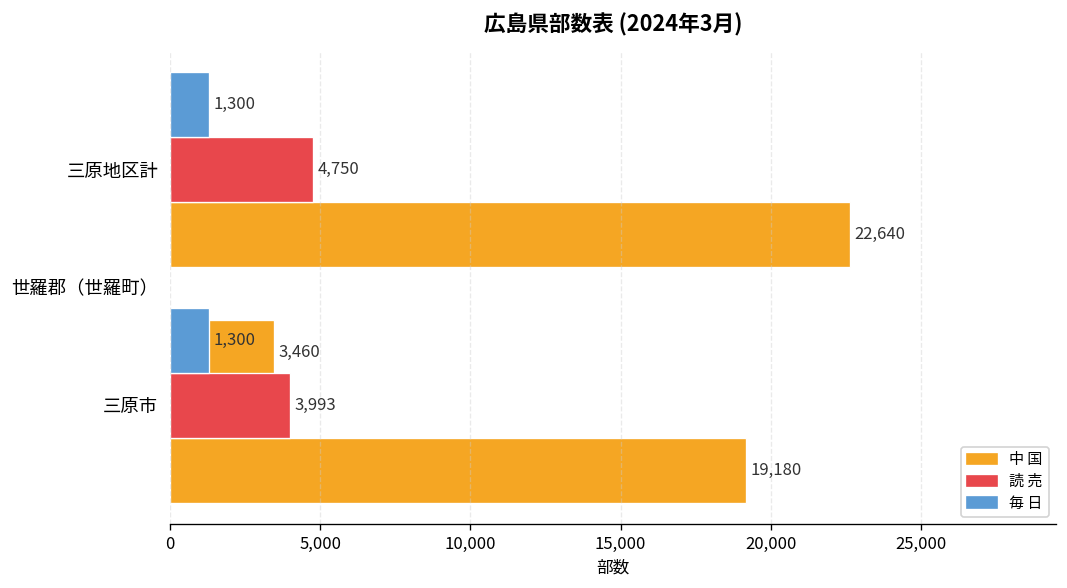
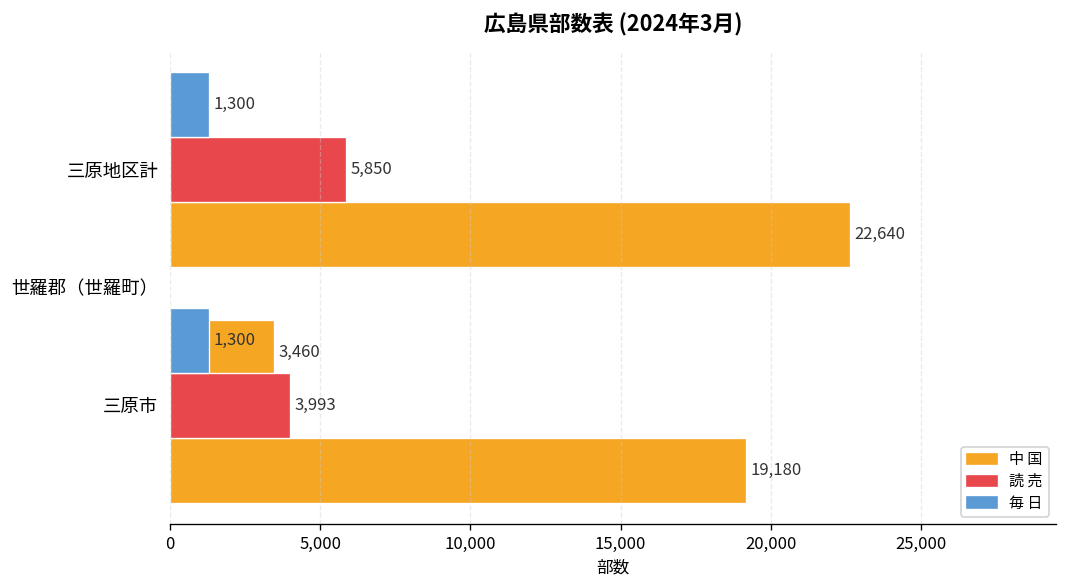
  {
    "読 売": {
-     "三原地区計": "4,750",
+     "三原地区計": "5,850",
      "三原市": "3,993"
    }
  }
